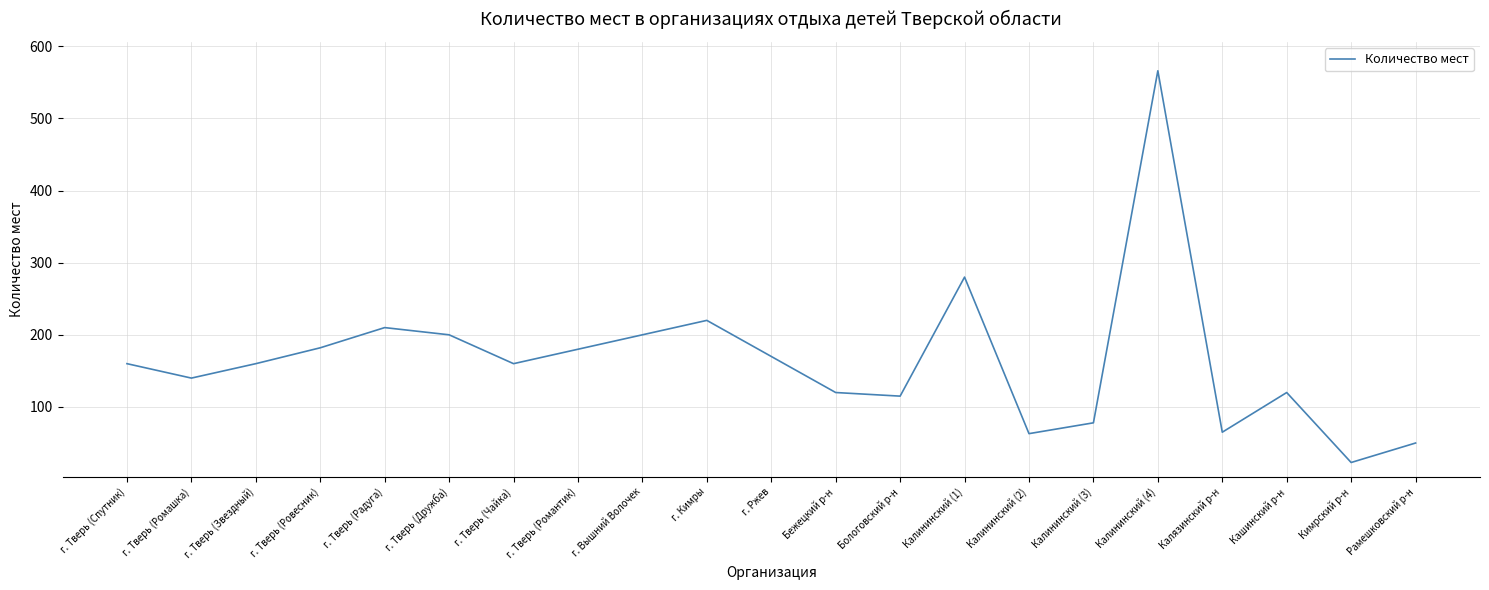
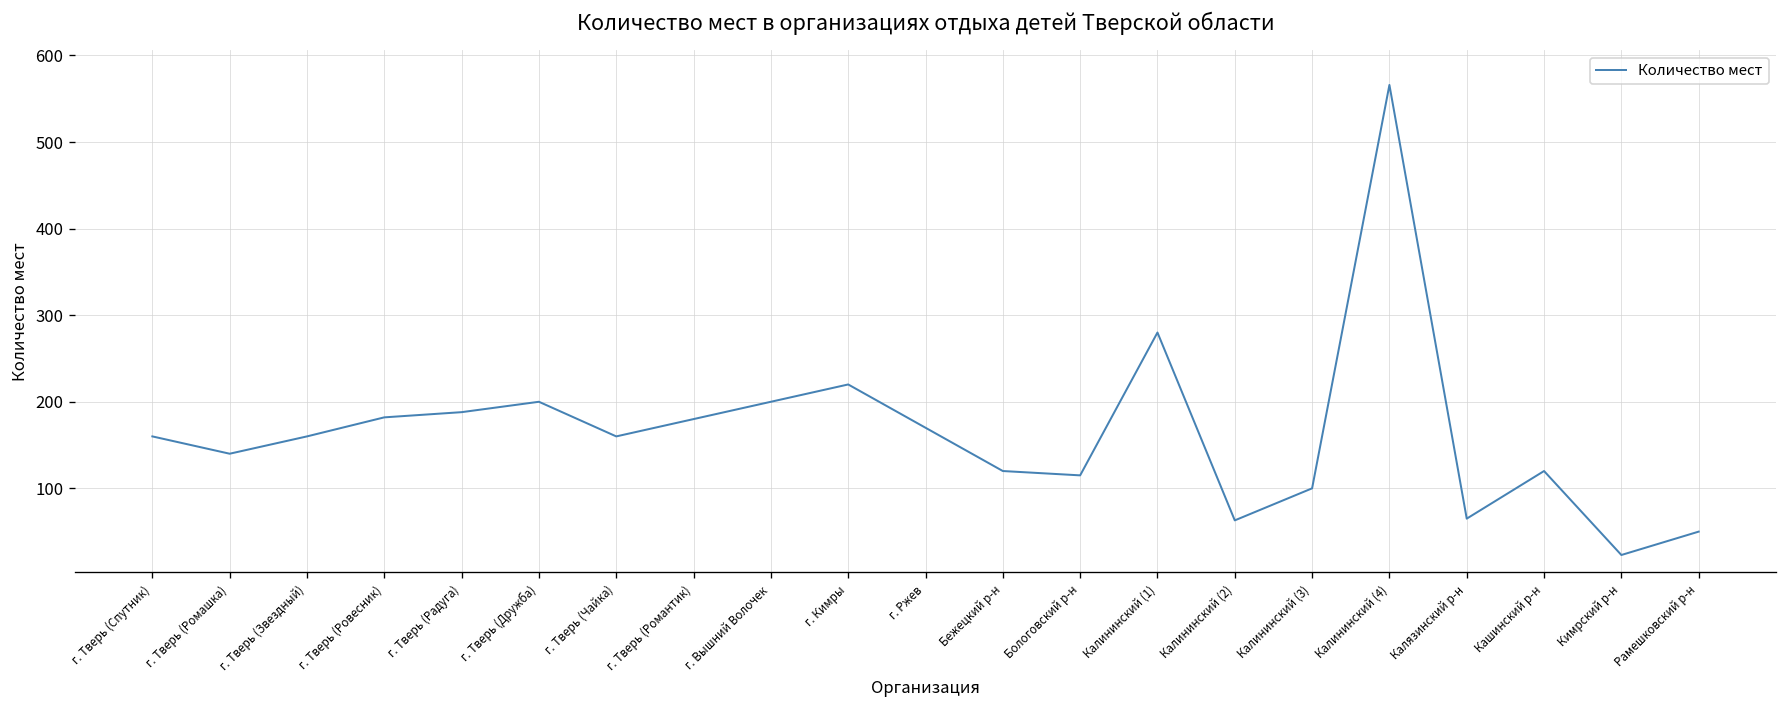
  {
    "г. Тверь (Спутник)": 160,
    "г. Тверь (Ромашка)": 140,
    "г. Тверь (Звездный)": 160,
    "г. Тверь (Ровесник)": 180,
-   "г. Тверь (Радуга)": 210,
+   "г. Тверь (Радуга)": 190,
    "г. Тверь (Дружба)": 200,
    "г. Тверь (Чайка)": 160,
    "г. Тверь (Романтик)": 180,
    "г. Вышний Волочек": 200,
    "г. Кимры": 220,
    "г. Ржев": 170,
    "Бежецкий р-н": 120,
    "Бологовский р-н": 120,
    "Калининский (1)": 280,
    "Калининский (2)": 60,
-   "Калининский (3)": 80,
+   "Калининский (3)": 100,
    "Калининский (4)": 570,
    "Калязинский р-н": 70,
    "Кашинский р-н": 120,
    "Кимрский р-н": 20,
    "Рамешковский р-н": 50
  }
